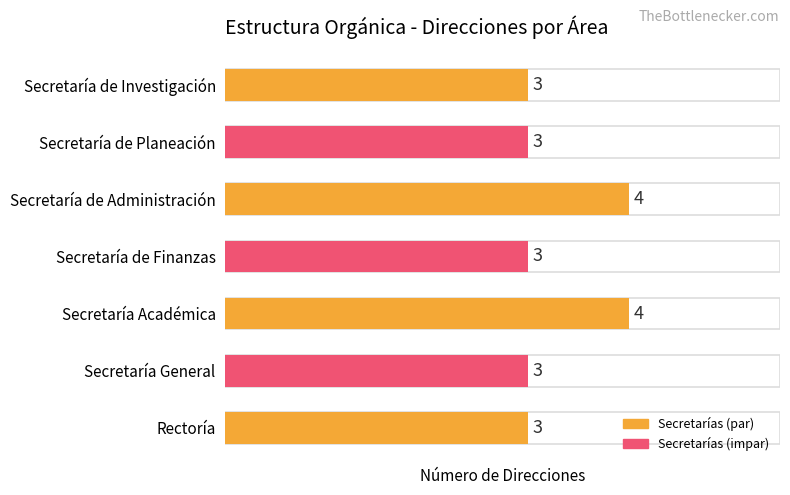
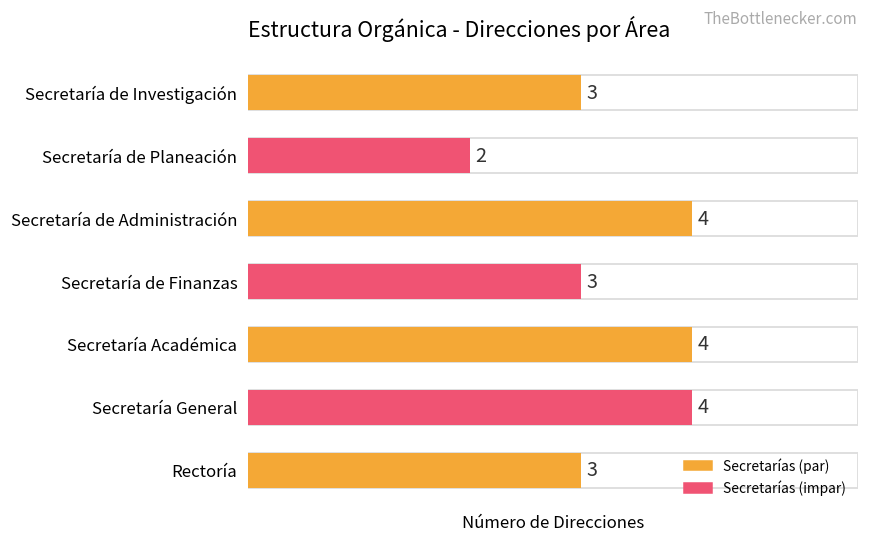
  {
    "Secretaría de Investigación": 3,
-   "Secretaría de Planeación": 3,
+   "Secretaría de Planeación": 2,
    "Secretaría de Administración": 4,
    "Secretaría de Finanzas": 3,
    "Secretaría Académica": 4,
-   "Secretaría General": 3,
+   "Secretaría General": 4,
    "Rectoría": 3
  }
